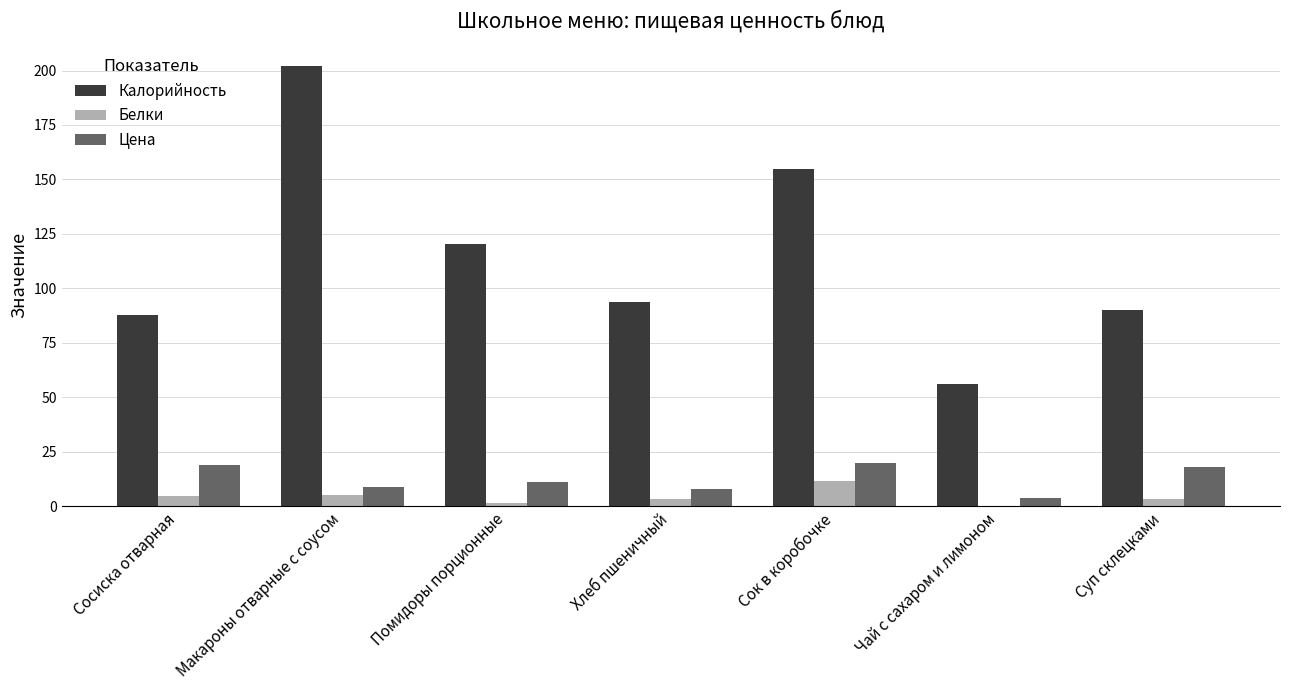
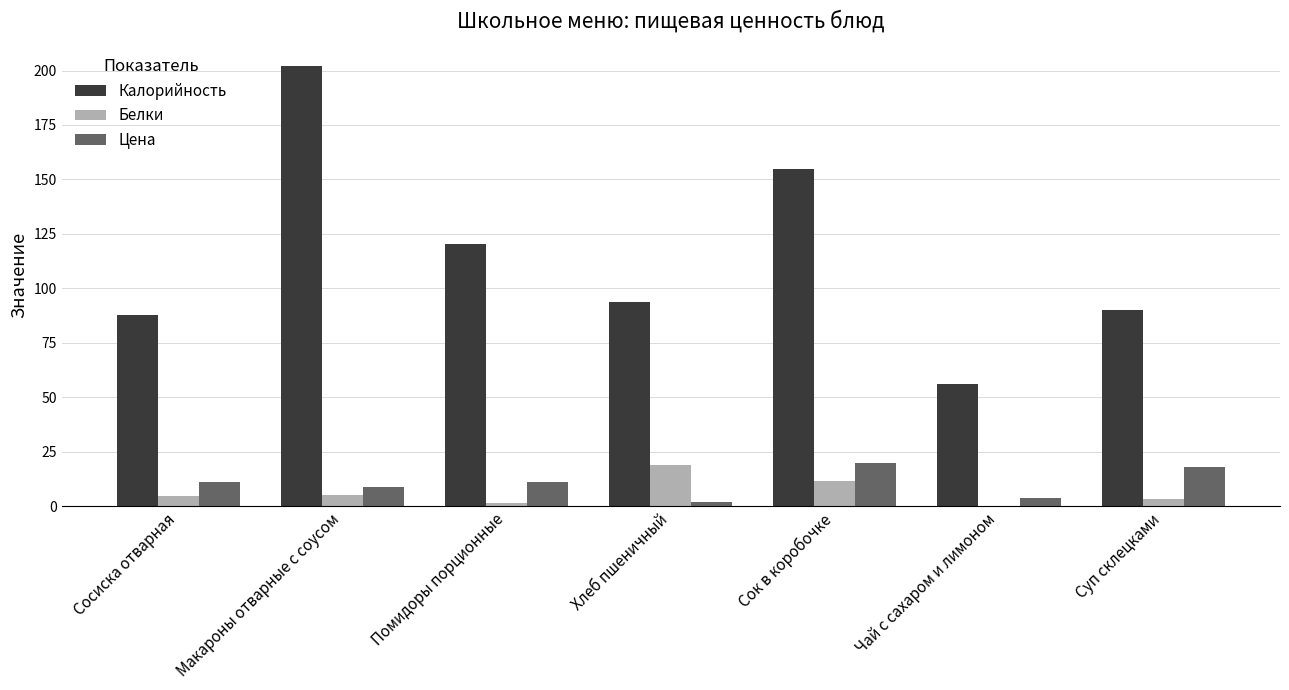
  {
    "Калорийность": {
      "Сосиска отварная": 88,
      "Макароны отварные с соусом": 202,
      "Помидоры порционные": 121,
      "Хлеб пшеничный": 94,
      "Сок в коробочке": 155,
      "Чай с сахаром и лимоном": 56,
      "Суп склецками": 90
    },
    "Белки": {
      "Сосиска отварная": 5,
      "Макароны отварные с соусом": 5,
      "Помидоры порционные": 1,
-     "Хлеб пшеничный": 3,
+     "Хлеб пшеничный": 19,
      "Сок в коробочке": 11,
      "Чай с сахаром и лимоном": 0,
      "Суп склецками": 3
    },
    "Цена": {
-     "Сосиска отварная": 19,
+     "Сосиска отварная": 11,
      "Макароны отварные с соусом": 9,
      "Помидоры порционные": 11,
-     "Хлеб пшеничный": 8,
+     "Хлеб пшеничный": 2,
      "Сок в коробочке": 20,
      "Чай с сахаром и лимоном": 4,
      "Суп склецками": 18
    }
  }
